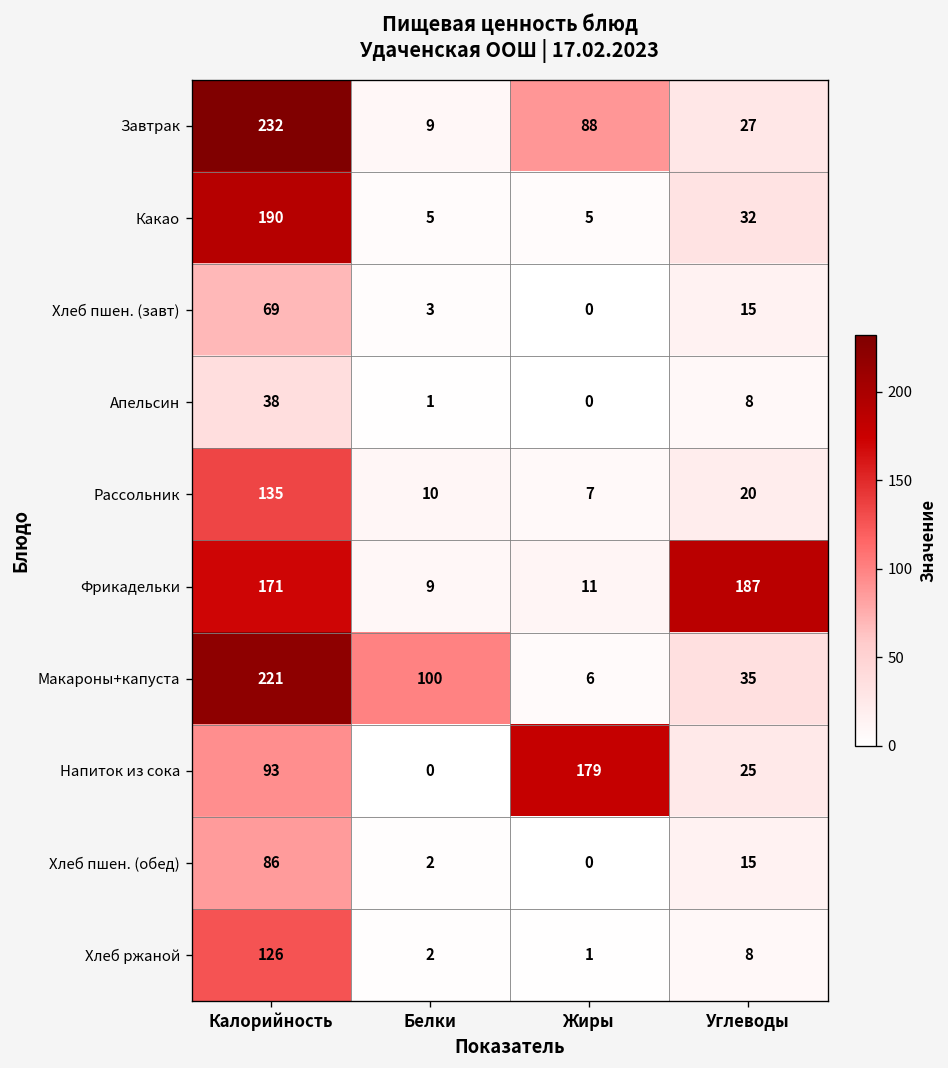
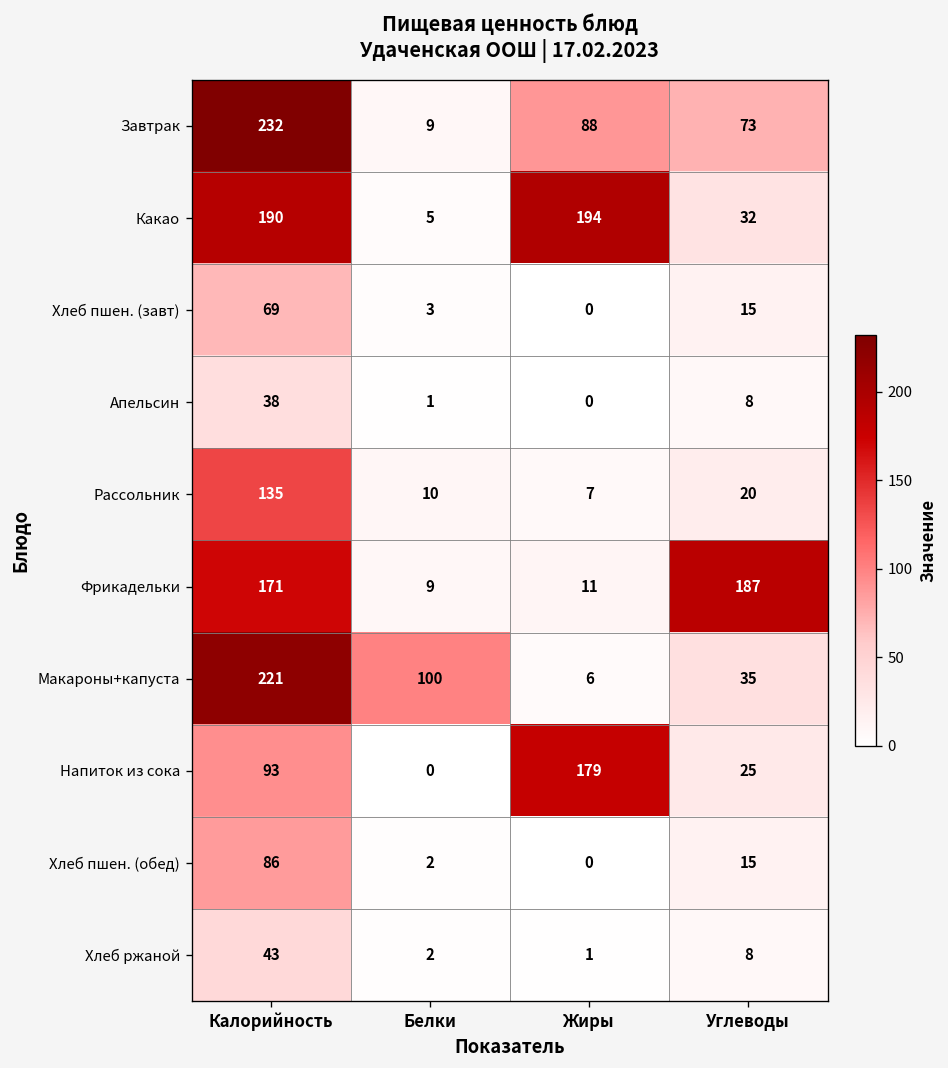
  {
    "Завтрак": {
      "Калорийность": 232,
      "Белки": 9,
      "Жиры": 88,
-     "Углеводы": 27
+     "Углеводы": 73
    },
    "Какао": {
      "Калорийность": 190,
      "Белки": 5,
-     "Жиры": 5,
+     "Жиры": 194,
      "Углеводы": 32
    },
    "Хлеб пшен. (завт)": {
      "Калорийность": 69,
      "Белки": 3,
      "Жиры": 0,
      "Углеводы": 15
    },
    "Апельсин": {
      "Калорийность": 38,
      "Белки": 1,
      "Жиры": 0,
      "Углеводы": 8
    },
    "Рассольник": {
      "Калорийность": 135,
      "Белки": 10,
      "Жиры": 7,
      "Углеводы": 20
    },
    "Фрикадельки": {
      "Калорийность": 171,
      "Белки": 9,
      "Жиры": 11,
      "Углеводы": 187
    },
    "Макароны+капуста": {
      "Калорийность": 221,
      "Белки": 100,
      "Жиры": 6,
      "Углеводы": 35
    },
    "Напиток из сока": {
      "Калорийность": 93,
      "Белки": 0,
      "Жиры": 179,
      "Углеводы": 25
    },
    "Хлеб пшен. (обед)": {
      "Калорийность": 86,
      "Белки": 2,
      "Жиры": 0,
      "Углеводы": 15
    },
    "Хлеб ржаной": {
-     "Калорийность": 126,
+     "Калорийность": 43,
      "Белки": 2,
      "Жиры": 1,
      "Углеводы": 8
    }
  }
